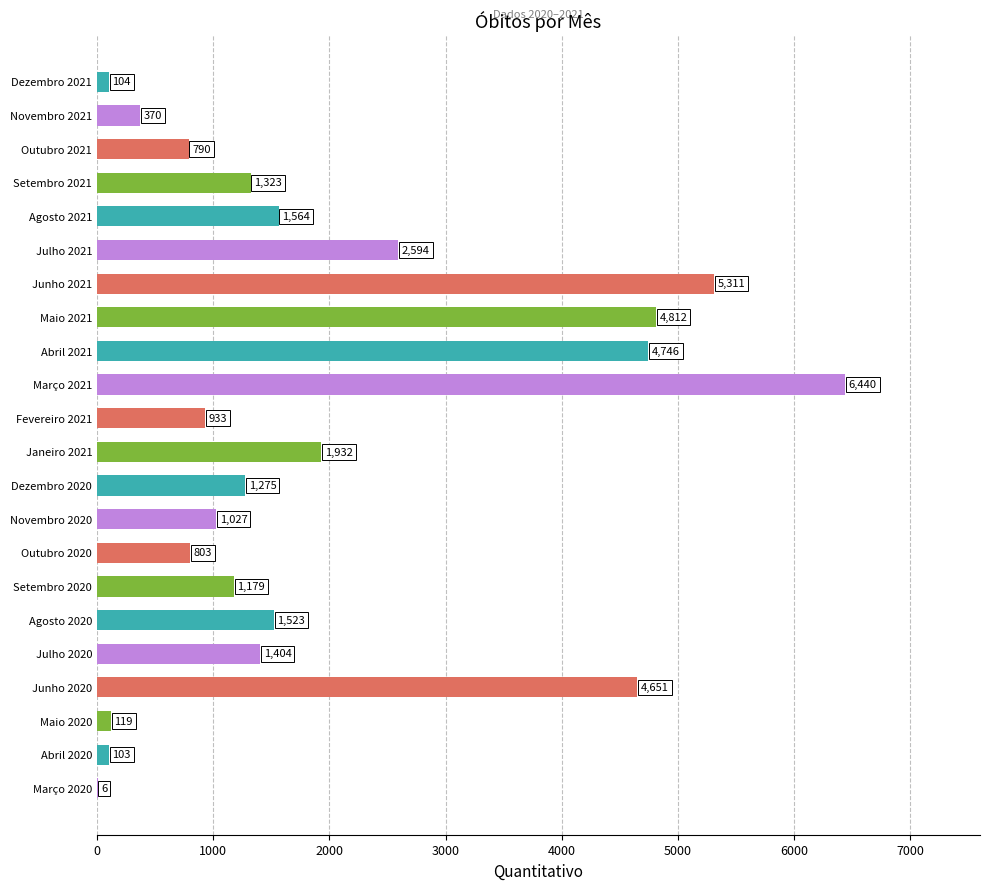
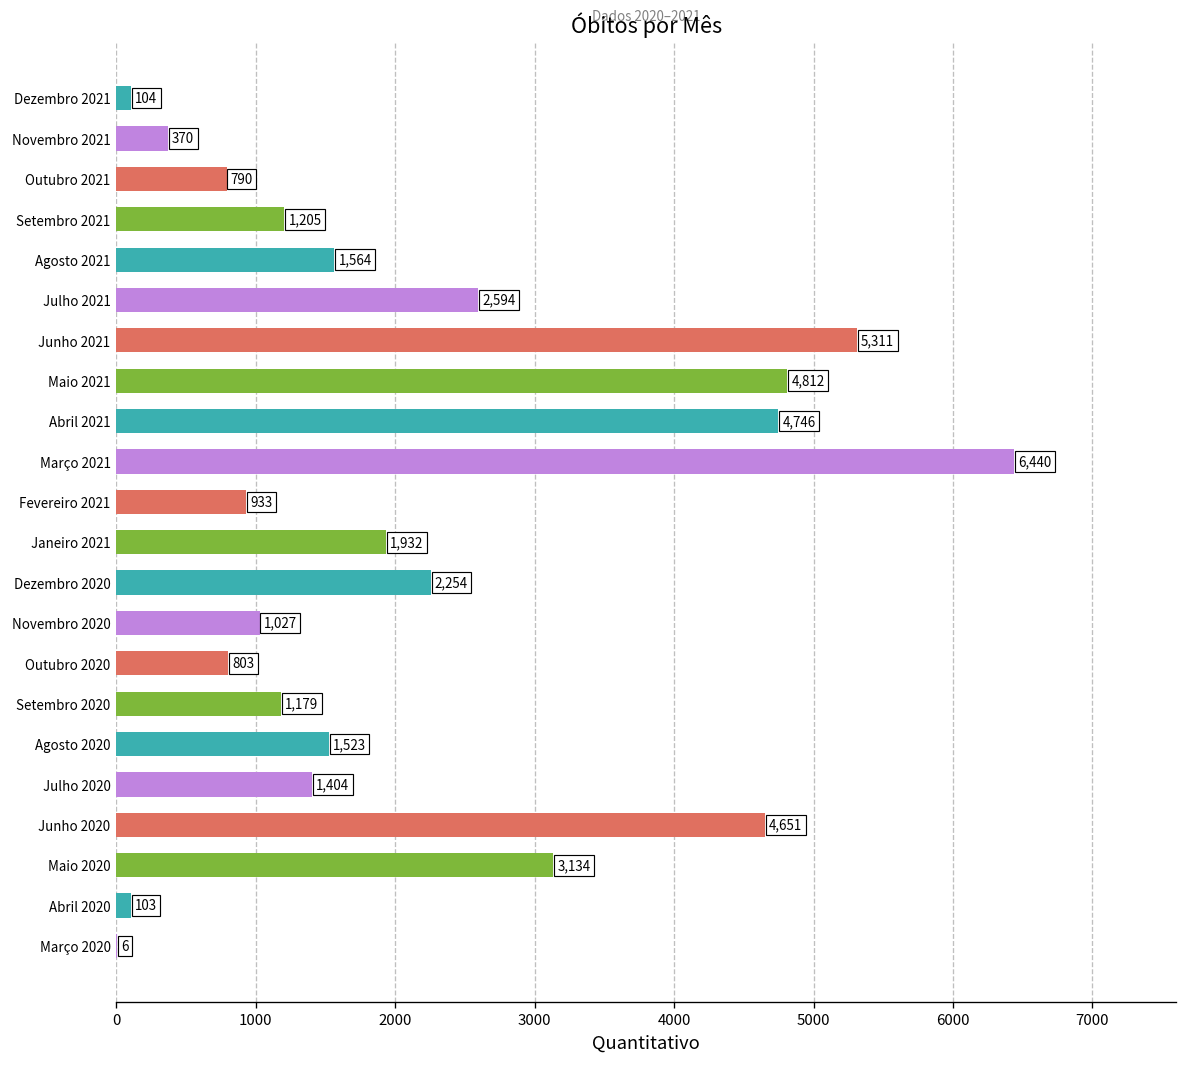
  {
-   "Setembro 2021": "1,323",
-   "Dezembro 2020": "1,275",
-   "Maio 2020": "119"
+   "Setembro 2021": "1,205",
+   "Dezembro 2020": "2,254",
+   "Maio 2020": "3,134"
  }
